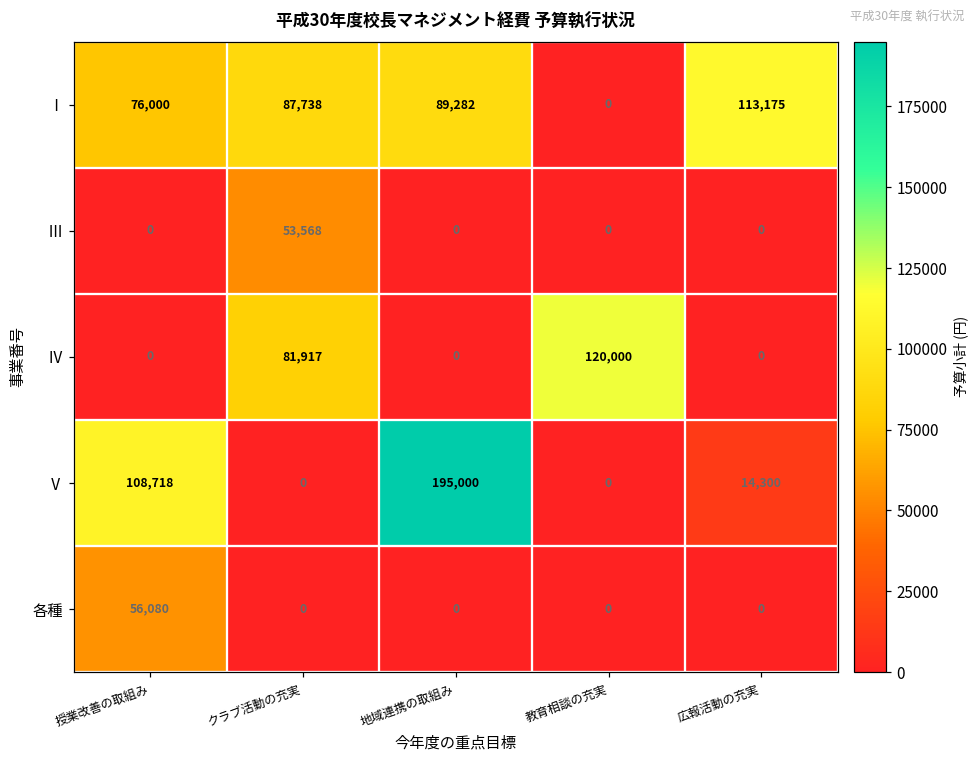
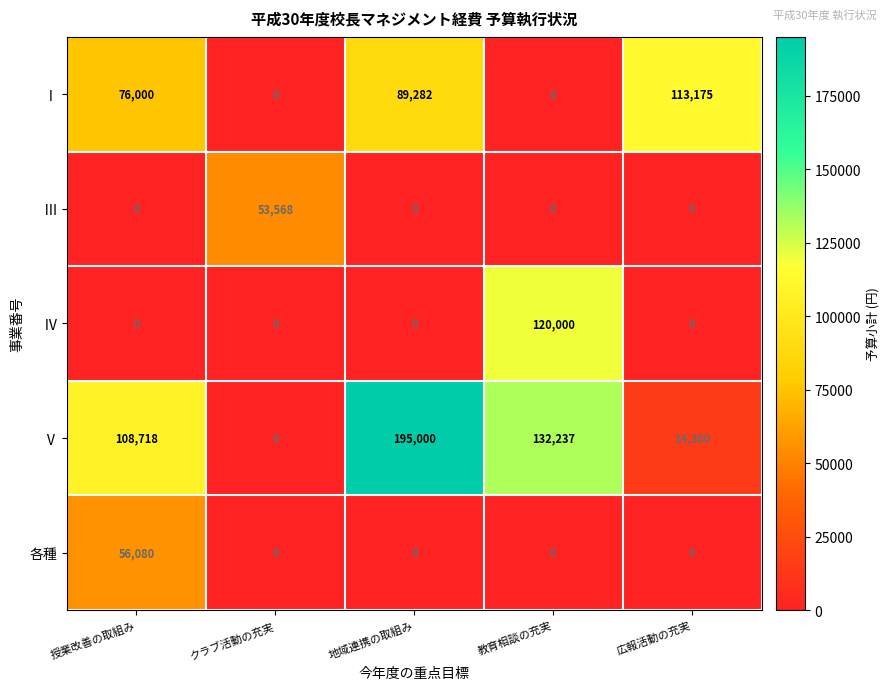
  {
    "Ⅰ": {
      "授業改善の取組み": "76,000",
-     "クラブ活動の充実": "87,738",
+     "クラブ活動の充実": "0",
      "地域連携の取組み": "89,282",
      "教育相談の充実": "0",
      "広報活動の充実": "113,175"
    },
    "Ⅲ": {
      "授業改善の取組み": "0",
      "クラブ活動の充実": "53,568",
      "地域連携の取組み": "0",
      "教育相談の充実": "0",
      "広報活動の充実": "0"
    },
    "Ⅳ": {
      "授業改善の取組み": "0",
-     "クラブ活動の充実": "81,917",
+     "クラブ活動の充実": "0",
      "地域連携の取組み": "0",
      "教育相談の充実": "120,000",
      "広報活動の充実": "0"
    },
    "Ⅴ": {
      "授業改善の取組み": "108,718",
      "クラブ活動の充実": "0",
      "地域連携の取組み": "195,000",
-     "教育相談の充実": "0",
+     "教育相談の充実": "132,237",
      "広報活動の充実": "14,300"
    },
    "各種": {
      "授業改善の取組み": "56,080",
      "クラブ活動の充実": "0",
      "地域連携の取組み": "0",
      "教育相談の充実": "0",
      "広報活動の充実": "0"
    }
  }
